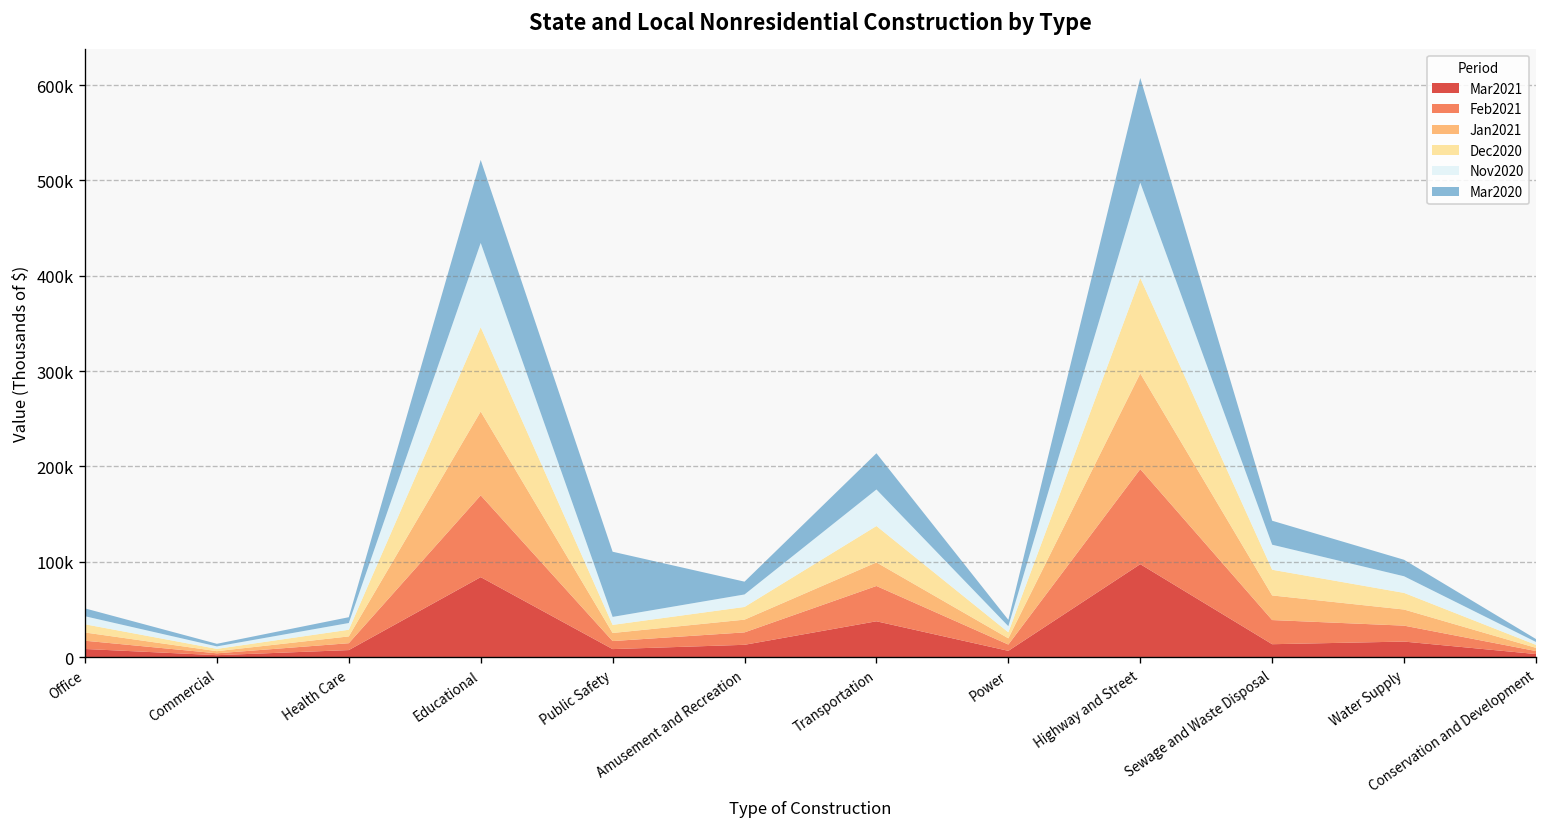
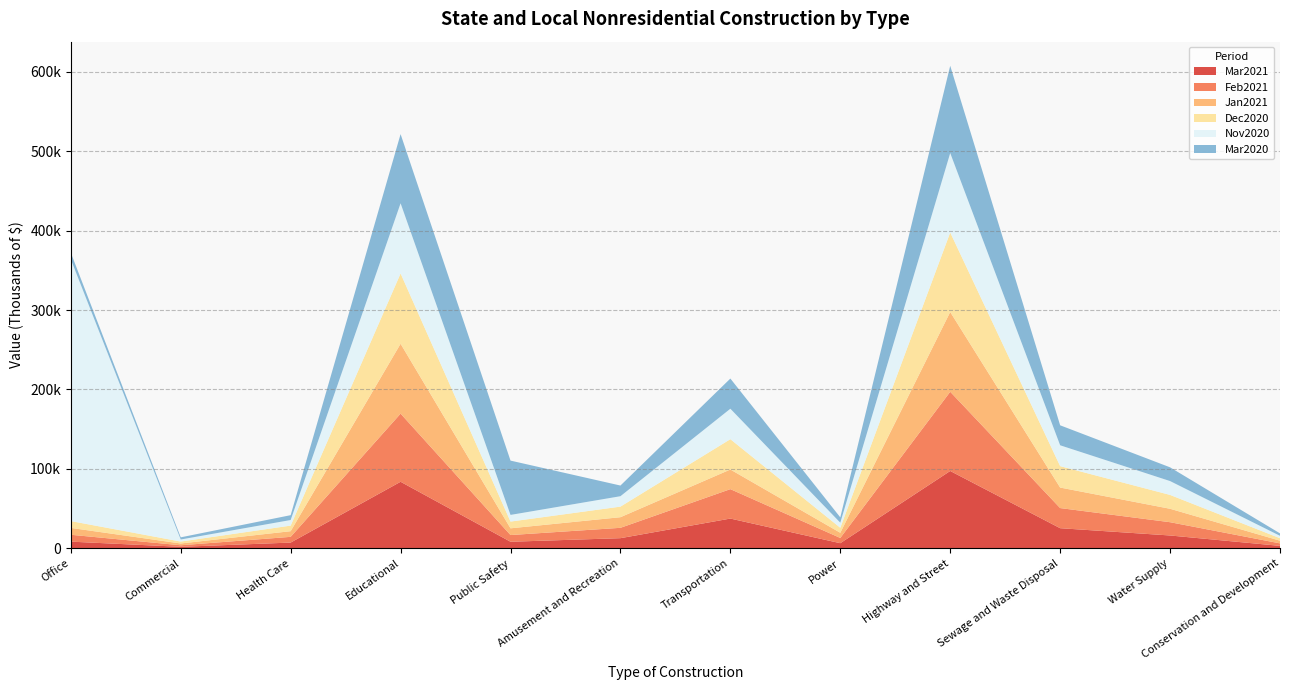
  {
    "Mar2021": {
      "Office": 10000,
      "Health Care": 10000,
      "Educational": 80000,
      "Public Safety": 10000,
      "Amusement and Recreation": 10000,
      "Transportation": 40000,
      "Power": 10000,
      "Highway and Street": 100000,
-     "Sewage and Waste Disposal": 10000,
+     "Sewage and Waste Disposal": 30000,
      "Water Supply": 20000
    },
    "Feb2021": {
      "Office": 10000,
      "Health Care": 10000,
      "Educational": 90000,
      "Public Safety": 10000,
      "Amusement and Recreation": 10000,
      "Transportation": 40000,
      "Power": 10000,
      "Highway and Street": 100000,
      "Sewage and Waste Disposal": 30000,
      "Water Supply": 20000
    },
    "Jan2021": {
      "Office": 10000,
      "Health Care": 10000,
      "Educational": 90000,
      "Public Safety": 10000,
      "Amusement and Recreation": 10000,
      "Transportation": 20000,
      "Power": 10000,
      "Highway and Street": 100000,
      "Sewage and Waste Disposal": 30000,
      "Water Supply": 20000
    },
    "Dec2020": {
      "Office": 10000,
      "Health Care": 10000,
      "Educational": 90000,
      "Public Safety": 10000,
      "Amusement and Recreation": 10000,
      "Transportation": 40000,
      "Power": 10000,
      "Highway and Street": 100000,
      "Sewage and Waste Disposal": 30000,
      "Water Supply": 20000
    },
    "Nov2020": {
-     "Office": 10000,
+     "Office": 330000,
      "Health Care": 10000,
      "Educational": 90000,
      "Public Safety": 10000,
      "Amusement and Recreation": 10000,
      "Transportation": 40000,
      "Power": 10000,
      "Highway and Street": 100000,
      "Sewage and Waste Disposal": 30000,
      "Water Supply": 20000
    },
    "Mar2020": {
      "Office": 10000,
      "Health Care": 10000,
      "Educational": 90000,
      "Public Safety": 70000,
      "Amusement and Recreation": 10000,
      "Transportation": 40000,
      "Power": 10000,
      "Highway and Street": 110000,
      "Sewage and Waste Disposal": 30000,
      "Water Supply": 20000
    }
  }
